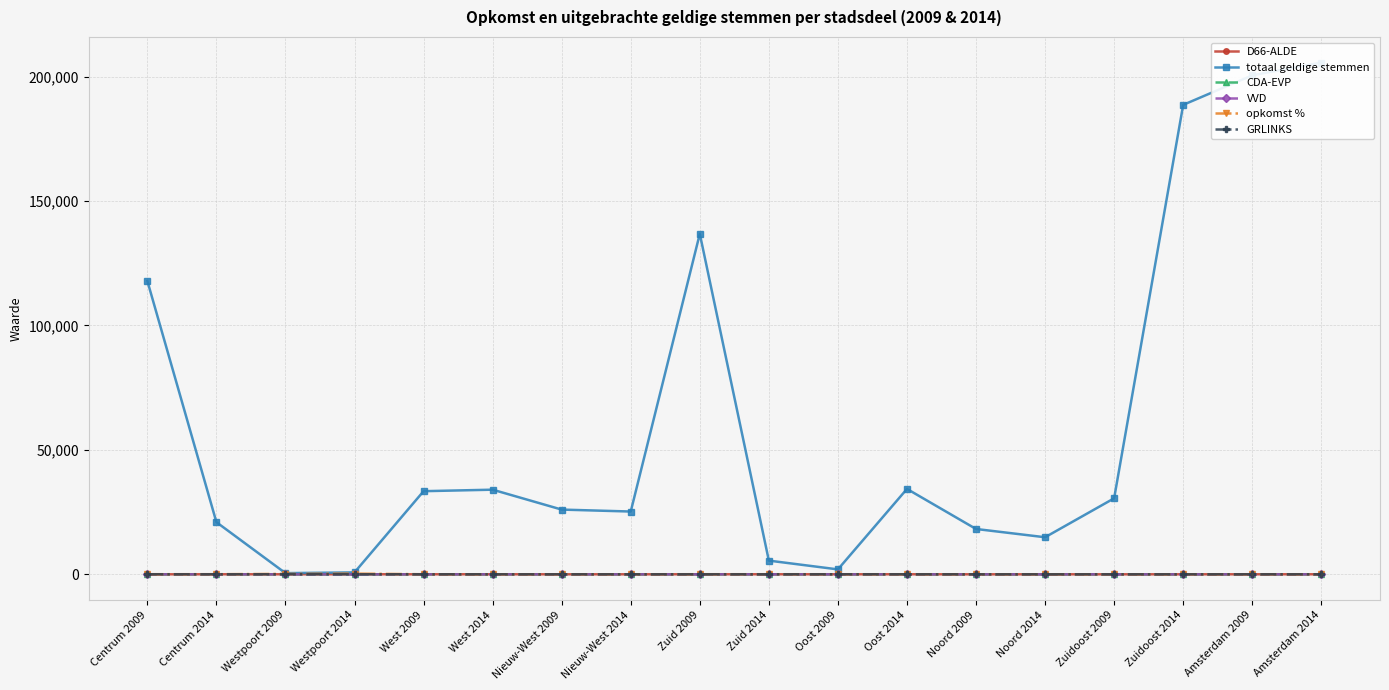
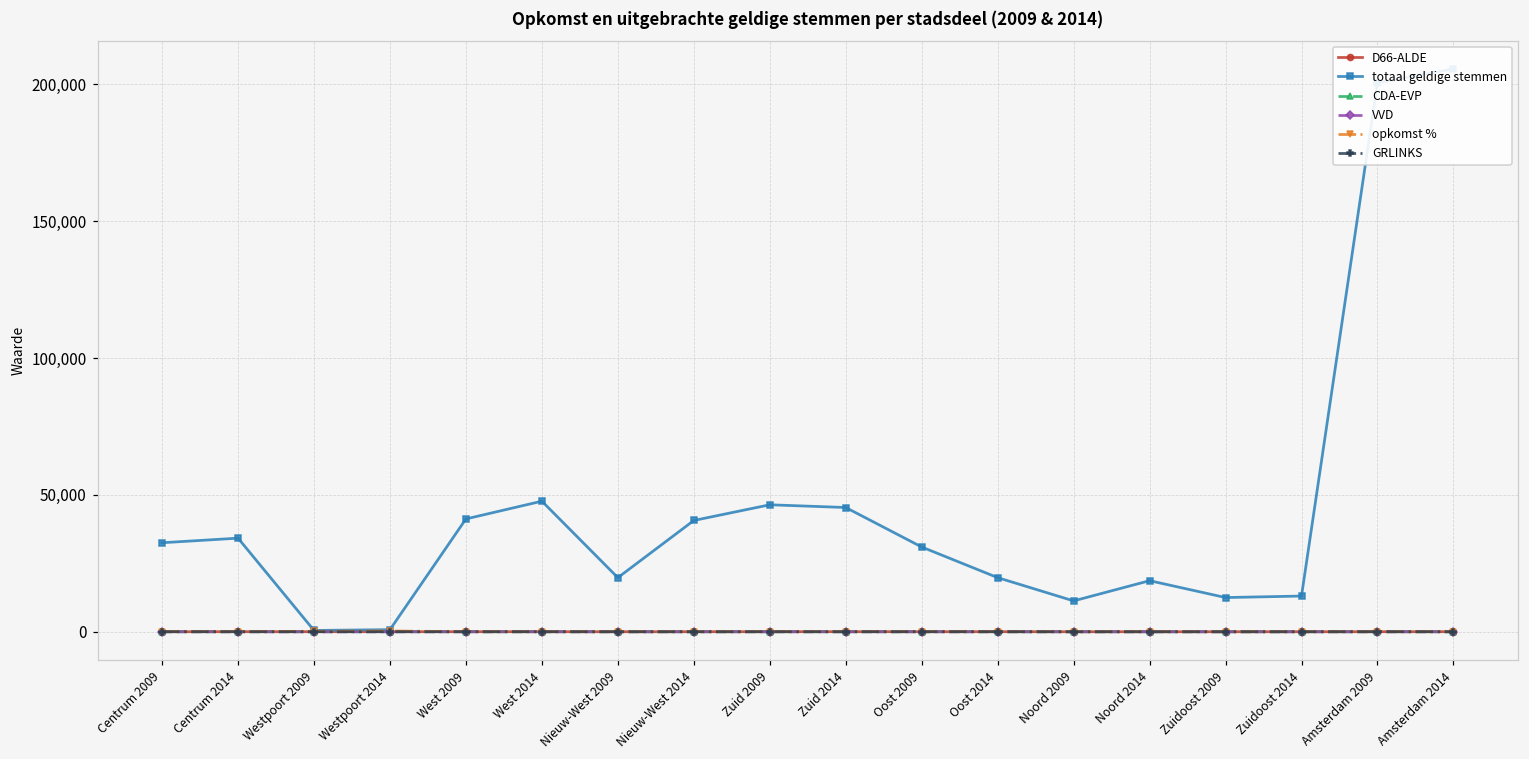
  {
    "GRLINKS": {
      "Centrum 2009": "0",
      "Centrum 2014": "0",
      "West 2009": "0",
      "West 2014": "0",
      "Nieuw-West 2009": "0",
      "Nieuw-West 2014": "0",
      "Zuid 2009": "0",
      "Zuid 2014": "0",
      "Oost 2009": "0",
      "Oost 2014": "0",
      "Noord 2009": "0",
      "Noord 2014": "0",
      "Zuidoost 2009": "0",
      "Zuidoost 2014": "0",
      "Amsterdam 2009": "0",
      "Amsterdam 2014": "0"
    },
    "totaal geldige stemmen": {
-     "Centrum 2009": "118,000",
-     "Centrum 2014": "21,000",
-     "West 2009": "33,000",
-     "West 2014": "34,000",
-     "Nieuw-West 2009": "26,000",
-     "Nieuw-West 2014": "25,000",
-     "Zuid 2009": "137,000",
-     "Zuid 2014": "6,000",
-     "Oost 2009": "2,000",
-     "Oost 2014": "34,000",
-     "Noord 2009": "18,000",
-     "Noord 2014": "15,000",
-     "Zuidoost 2009": "31,000",
-     "Zuidoost 2014": "189,000"
+     "Centrum 2009": "33,000",
+     "Centrum 2014": "34,000",
+     "West 2009": "41,000",
+     "West 2014": "48,000",
+     "Nieuw-West 2009": "20,000",
+     "Nieuw-West 2014": "41,000",
+     "Zuid 2009": "46,000",
+     "Zuid 2014": "45,000",
+     "Oost 2009": "31,000",
+     "Oost 2014": "20,000",
+     "Noord 2009": "11,000",
+     "Noord 2014": "19,000",
+     "Zuidoost 2009": "13,000",
+     "Zuidoost 2014": "13,000"
    }
  }
